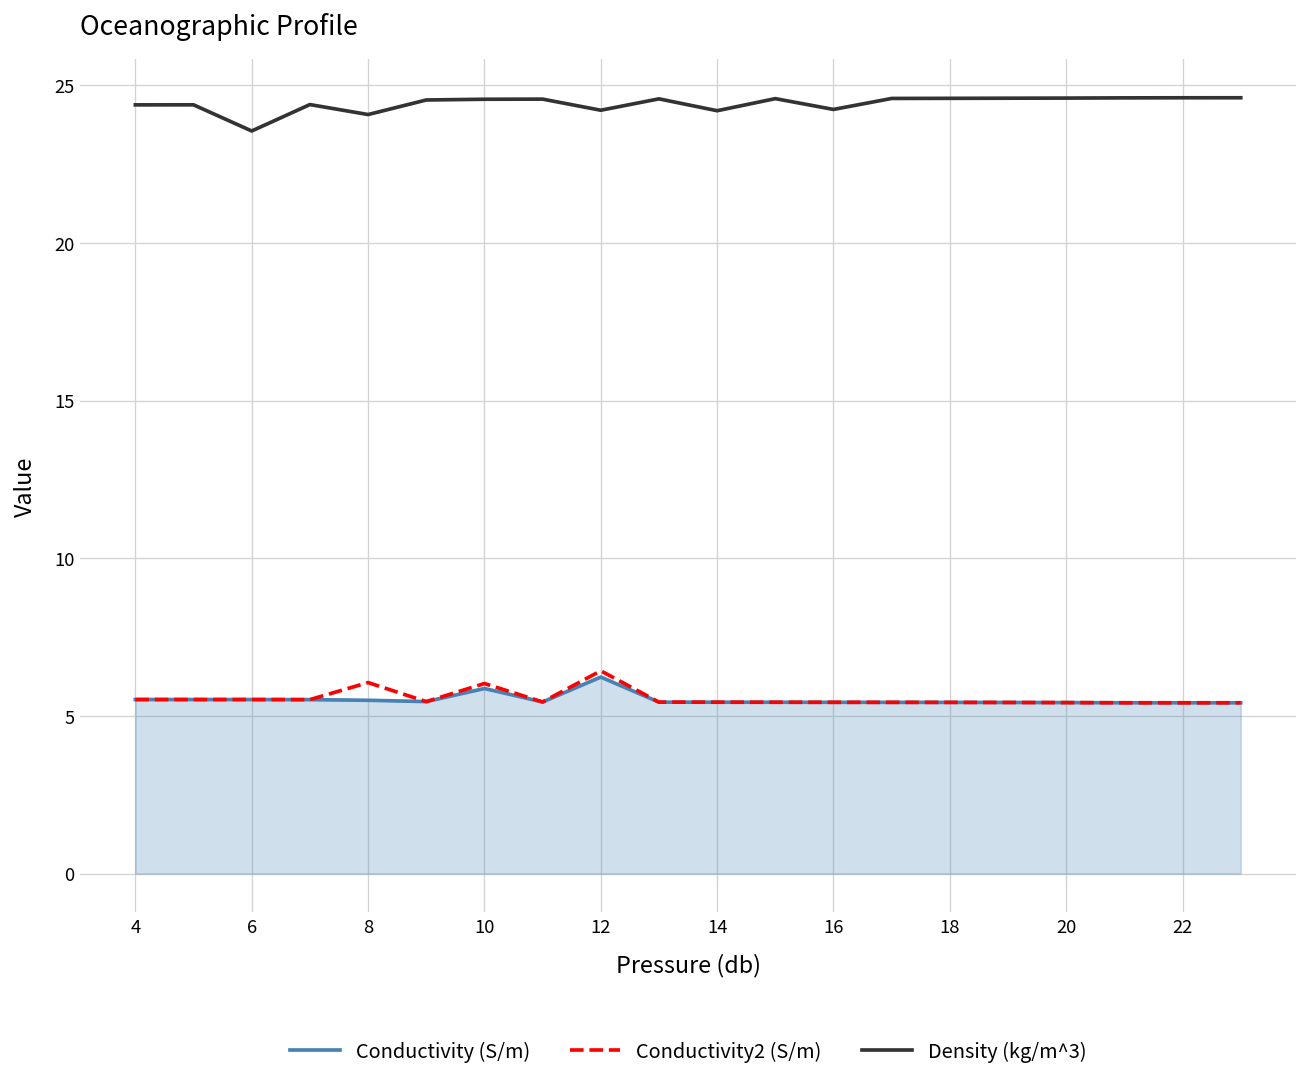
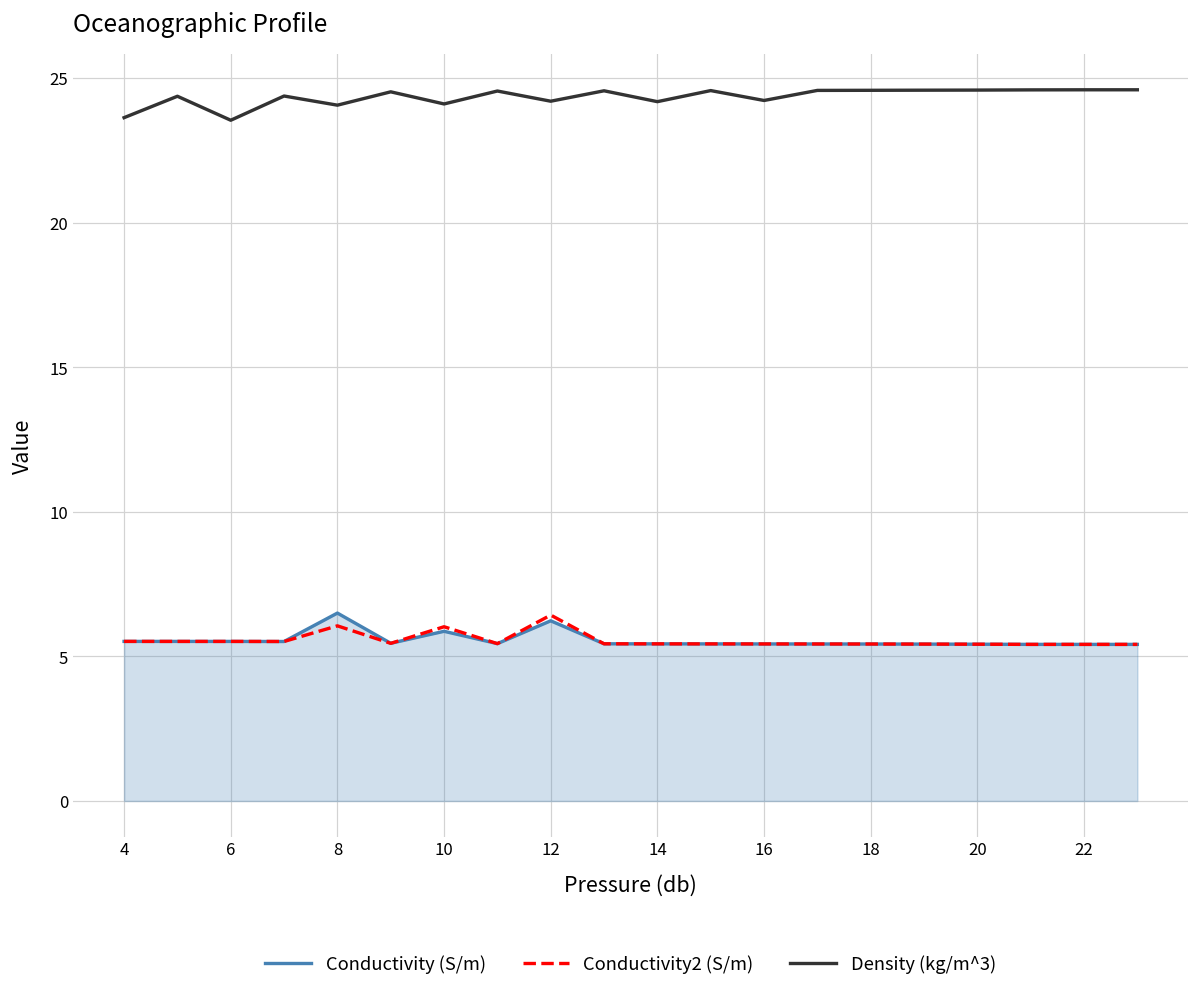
  {
    "Conductivity (S/m)": {
-     "8": 5.5,
+     "8": 6.5,
      "10": 5.9,
      "12": 6.2
    },
    "Conductivity2 (S/m)": {
      "8": 6.1,
      "10": 6.0,
      "12": 6.4
    },
    "Density (kg/m^3)": {
-     "4": 24.4,
+     "4": 23.6,
      "6": 23.6,
      "8": 24.1,
-     "10": 24.6,
+     "10": 24.1,
      "12": 24.2,
      "14": 24.2,
      "16": 24.2,
      "18": 24.6,
      "20": 24.6,
      "22": 24.6
    }
  }
